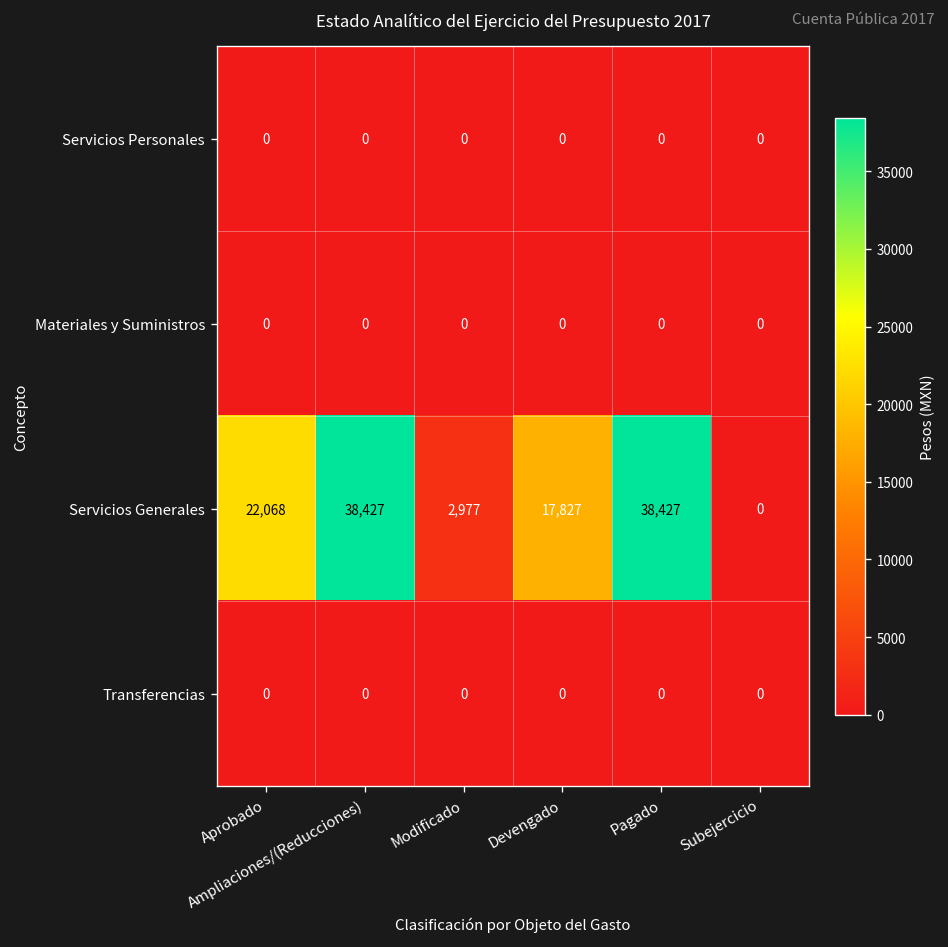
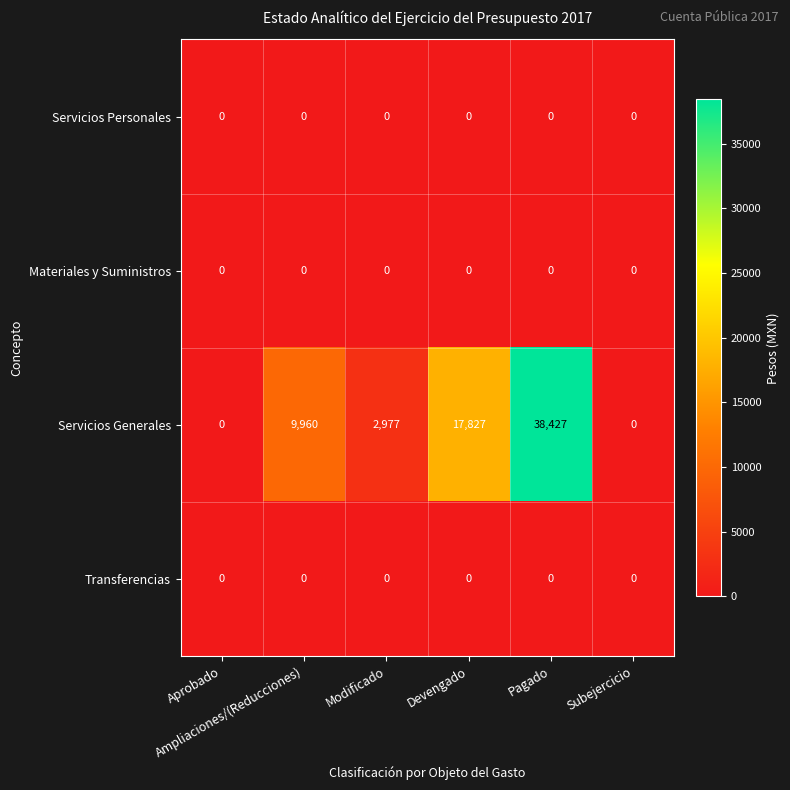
  {
    "Servicios Personales": {
      "Aprobado": "0",
      "Ampliaciones/(Reducciones)": "0",
      "Modificado": "0",
      "Devengado": "0",
      "Pagado": "0",
      "Subejercicio": "0"
    },
    "Materiales y Suministros": {
      "Aprobado": "0",
      "Ampliaciones/(Reducciones)": "0",
      "Modificado": "0",
      "Devengado": "0",
      "Pagado": "0",
      "Subejercicio": "0"
    },
    "Servicios Generales": {
-     "Aprobado": "22,068",
-     "Ampliaciones/(Reducciones)": "38,427",
+     "Aprobado": "0",
+     "Ampliaciones/(Reducciones)": "9,960",
      "Modificado": "2,977",
      "Devengado": "17,827",
      "Pagado": "38,427",
      "Subejercicio": "0"
    },
    "Transferencias": {
      "Aprobado": "0",
      "Ampliaciones/(Reducciones)": "0",
      "Modificado": "0",
      "Devengado": "0",
      "Pagado": "0",
      "Subejercicio": "0"
    }
  }
